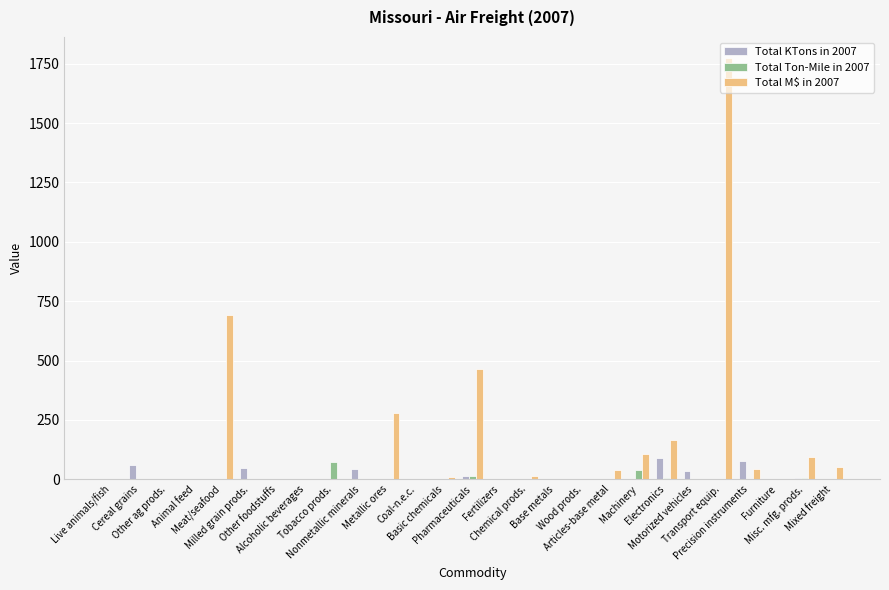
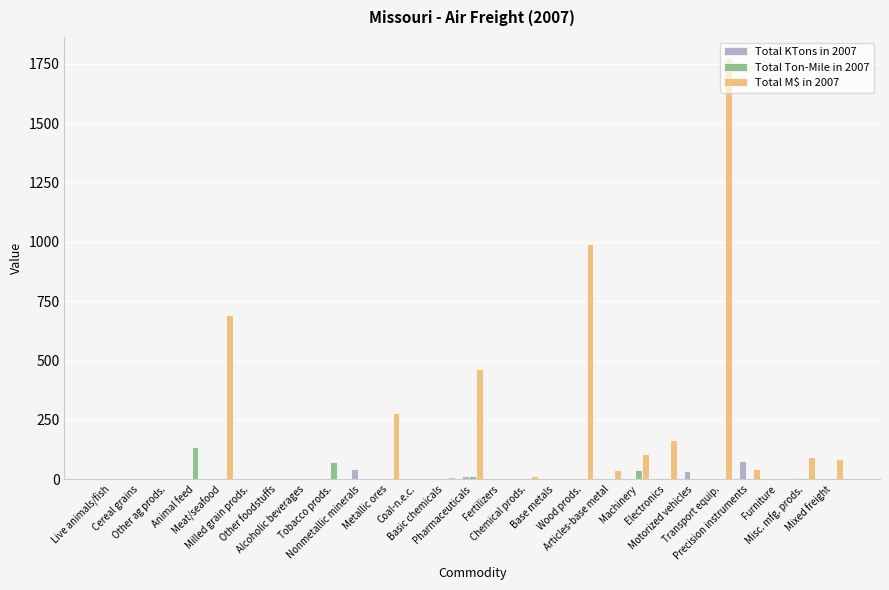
  {
    "Total KTons in 2007": {
      "Live animals/fish": 0,
-     "Cereal grains": 60,
+     "Cereal grains": 0,
      "Other ag prods.": 0,
      "Meat/seafood": 0,
-     "Milled grain prods.": 50,
+     "Milled grain prods.": 0,
      "Alcoholic beverages": 0,
      "Tobacco prods.": 0,
      "Nonmetallic minerals": 40,
      "Metallic ores": 0,
      "Coal-n.e.c.": 0,
      "Pharmaceuticals": 10,
      "Fertilizers": 0,
-     "Electronics": 90,
+     "Electronics": 0,
      "Motorized vehicles": 40,
      "Precision instruments": 80
    },
    "Total Ton-Mile in 2007": {
      "Live animals/fish": 0,
      "Other ag prods.": 0,
-     "Animal feed": 0,
+     "Animal feed": 140,
      "Meat/seafood": 0,
      "Alcoholic beverages": 0,
      "Tobacco prods.": 70,
      "Metallic ores": 0,
      "Coal-n.e.c.": 0,
      "Pharmaceuticals": 10,
      "Fertilizers": 0,
      "Machinery": 40
    },
    "Total M$ in 2007": {
      "Meat/seafood": 690,
      "Alcoholic beverages": 0,
      "Tobacco prods.": 0,
      "Nonmetallic minerals": 0,
      "Metallic ores": 280,
      "Coal-n.e.c.": 0,
      "Pharmaceuticals": 470,
      "Fertilizers": 0,
      "Chemical prods.": 10,
-     "Wood prods.": 0,
+     "Wood prods.": 990,
      "Articles-base metal": 40,
      "Machinery": 110,
      "Electronics": 170,
      "Precision instruments": 40,
      "Misc. mfg. prods.": 90,
-     "Mixed freight": 50
+     "Mixed freight": 90
    }
  }
